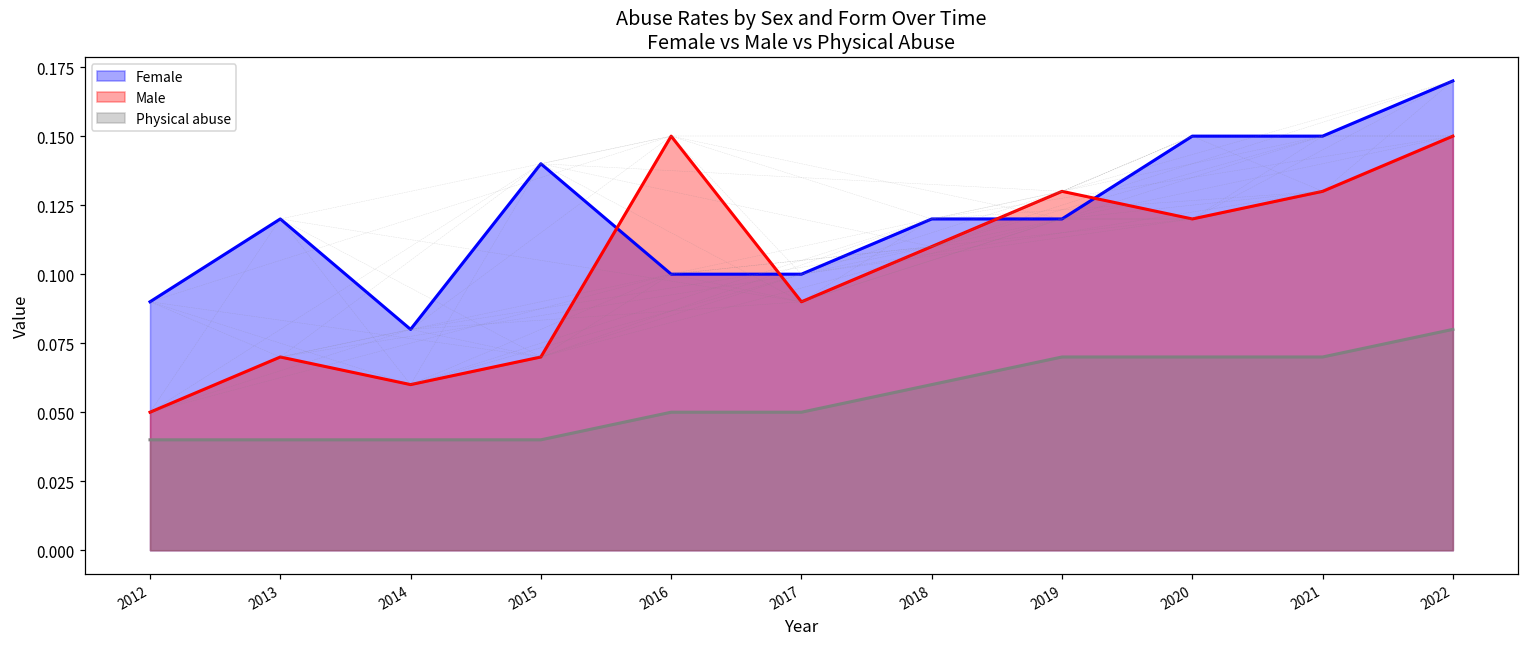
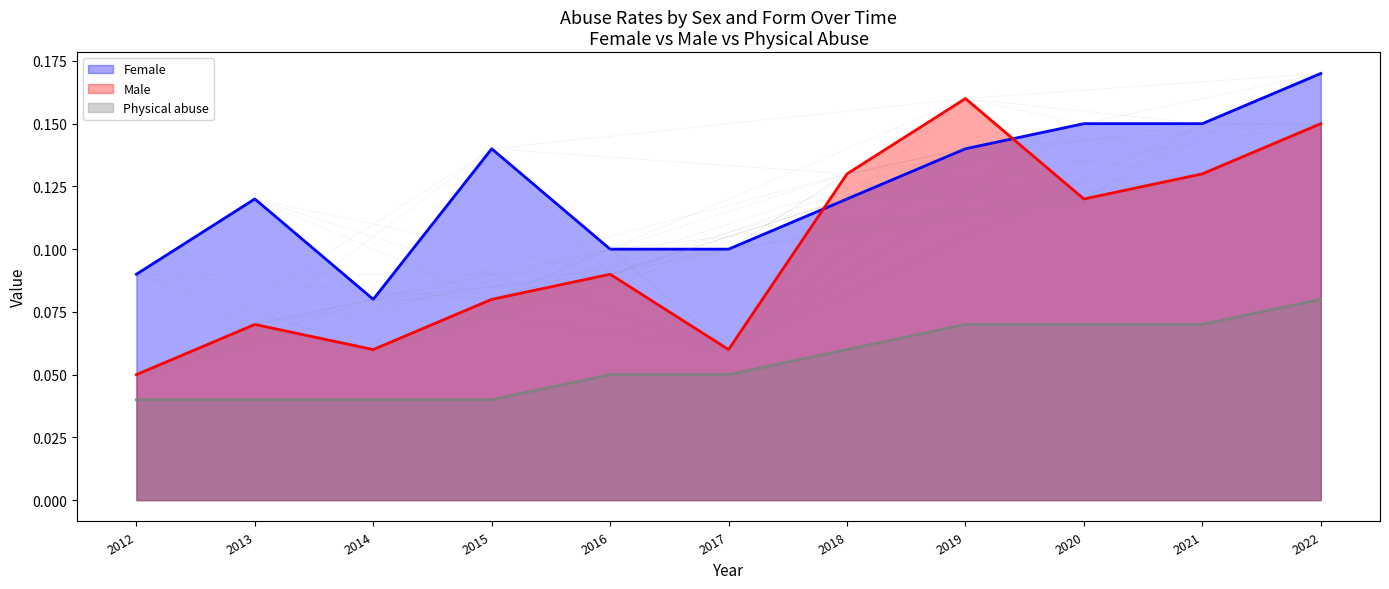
  {
    "Female": {
-     "2019": 0.12
+     "2019": 0.14
    },
    "Male": {
-     "2015": 0.07,
-     "2016": 0.15,
-     "2017": 0.09,
-     "2018": 0.11,
-     "2019": 0.13
+     "2015": 0.08,
+     "2016": 0.09,
+     "2017": 0.06,
+     "2018": 0.13,
+     "2019": 0.16
    }
  }
